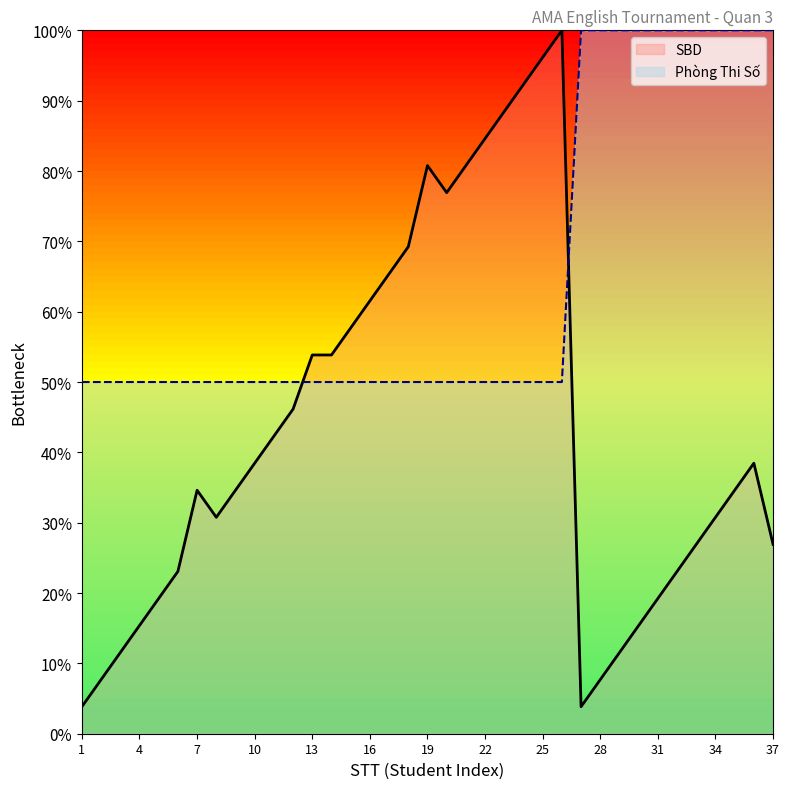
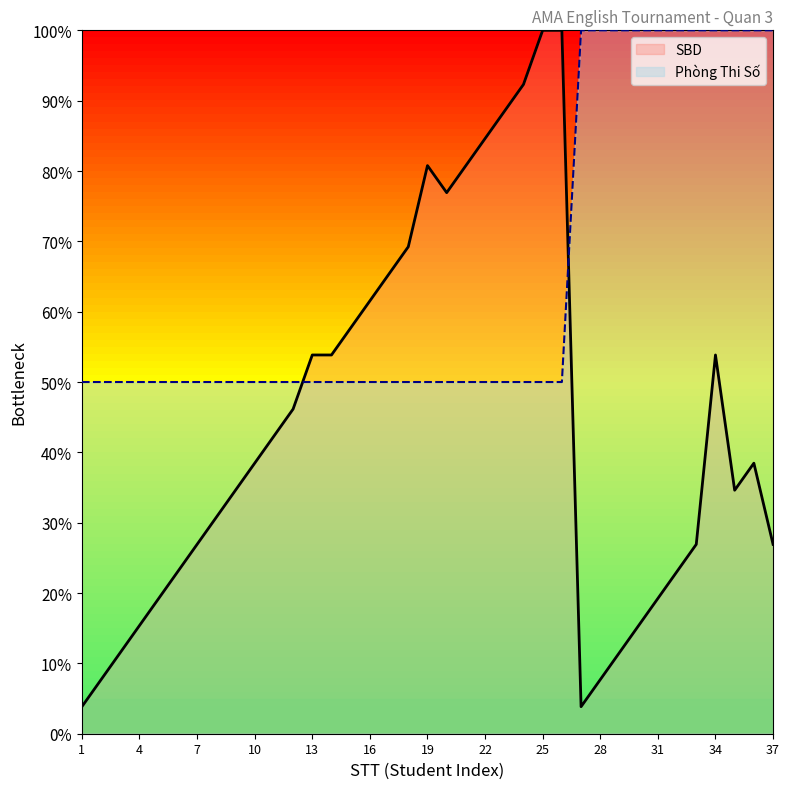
  {
    "SBD": {
      "1": "4%",
      "4": "15%",
-     "7": "35%",
+     "7": "27%",
      "10": "38%",
      "13": "54%",
      "16": "62%",
      "19": "81%",
      "22": "85%",
-     "25": "96%",
+     "25": "100%",
      "28": "8%",
      "31": "19%",
-     "34": "31%",
+     "34": "54%",
      "37": "27%"
    },
    "Phòng Thi Số": {
      "1": "50%",
      "4": "50%",
      "7": "50%",
      "10": "50%",
      "13": "50%",
      "16": "50%",
      "19": "50%",
      "22": "50%",
      "25": "50%",
      "28": "100%",
      "31": "100%",
      "34": "100%",
      "37": "100%"
    }
  }
